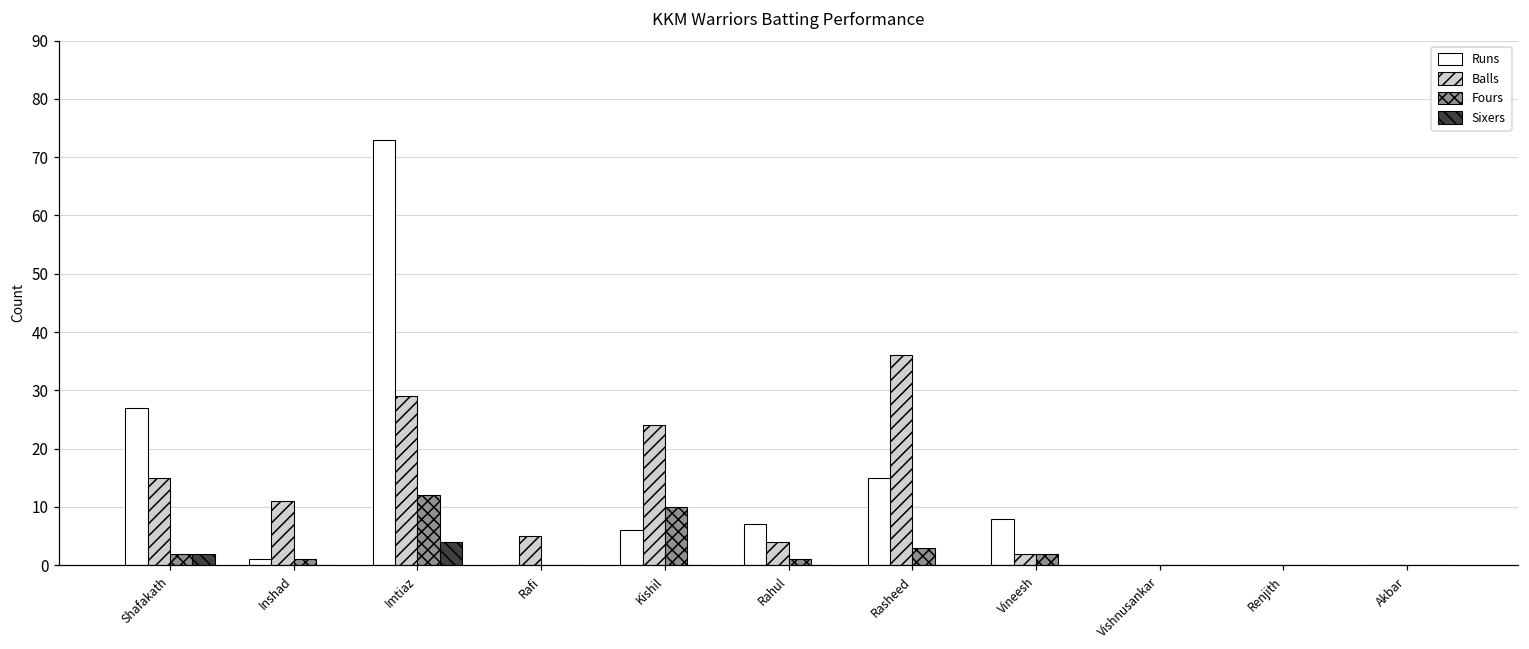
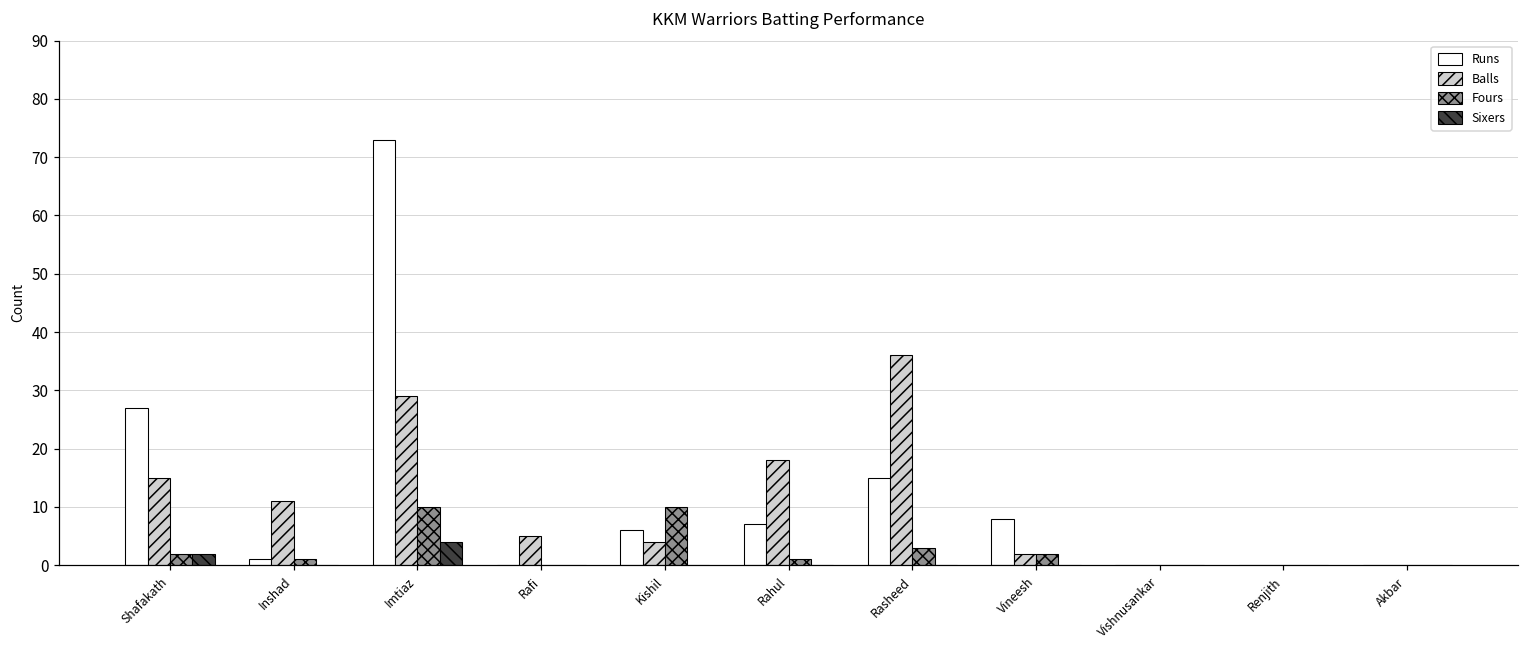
  {
    "Runs": {
      "Shafakath": 27,
      "Inshad": 1,
      "Imtiaz": 73,
      "Rafi": 0,
      "Kishil": 6,
      "Rahul": 7,
      "Rasheed": 15,
      "Vineesh": 8,
      "Vishnusankar": 0,
      "Renjith": 0,
      "Akbar": 0
    },
    "Balls": {
      "Shafakath": 15,
      "Inshad": 11,
      "Imtiaz": 29,
      "Rafi": 5,
-     "Kishil": 24,
-     "Rahul": 4,
+     "Kishil": 4,
+     "Rahul": 18,
      "Rasheed": 36,
      "Vineesh": 2,
      "Vishnusankar": 0,
      "Renjith": 0,
      "Akbar": 0
    },
    "Fours": {
      "Shafakath": 2,
      "Inshad": 1,
-     "Imtiaz": 12,
+     "Imtiaz": 10,
      "Rafi": 0,
      "Kishil": 10,
      "Rahul": 1,
      "Rasheed": 3,
      "Vineesh": 2,
      "Vishnusankar": 0,
      "Renjith": 0,
      "Akbar": 0
    },
    "Sixers": {
      "Shafakath": 2,
      "Inshad": 0,
      "Imtiaz": 4,
      "Rafi": 0,
      "Kishil": 0,
      "Rahul": 0,
      "Rasheed": 0,
      "Vineesh": 0,
      "Vishnusankar": 0,
      "Renjith": 0,
      "Akbar": 0
    }
  }
